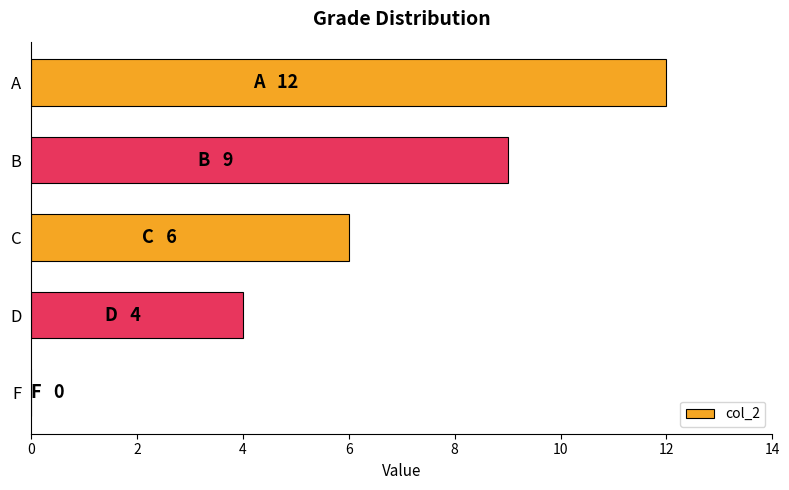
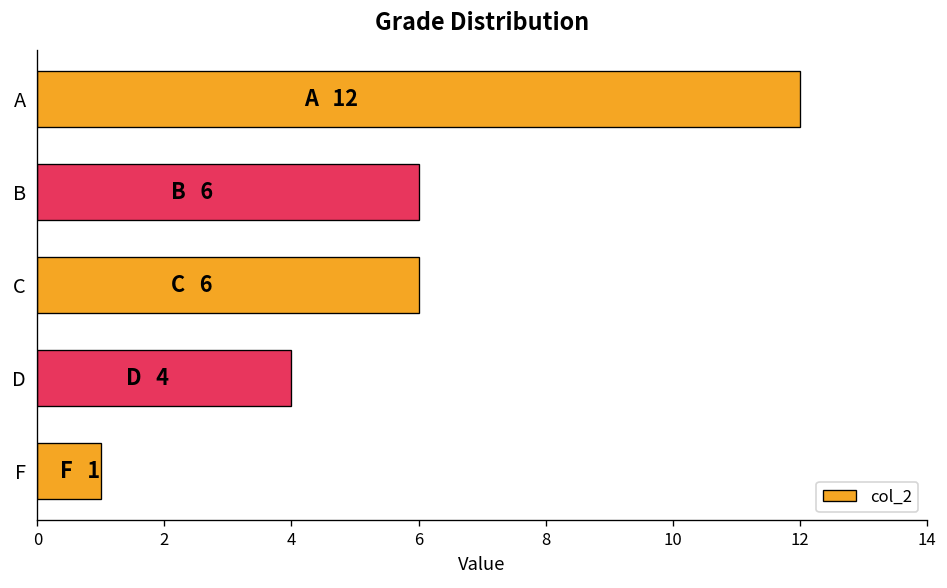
  {
    "A": 12,
-   "B": 9,
+   "B": 6,
    "C": 6,
    "D": 4,
-   "F": 0
+   "F": 1
  }
